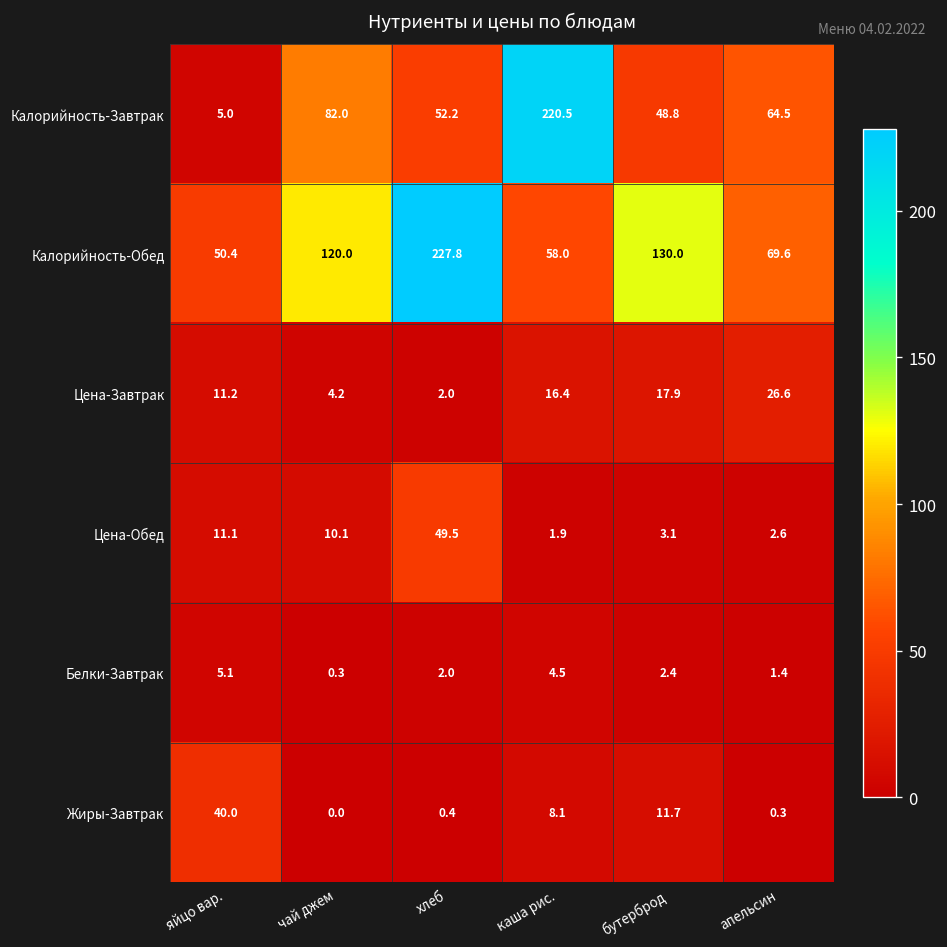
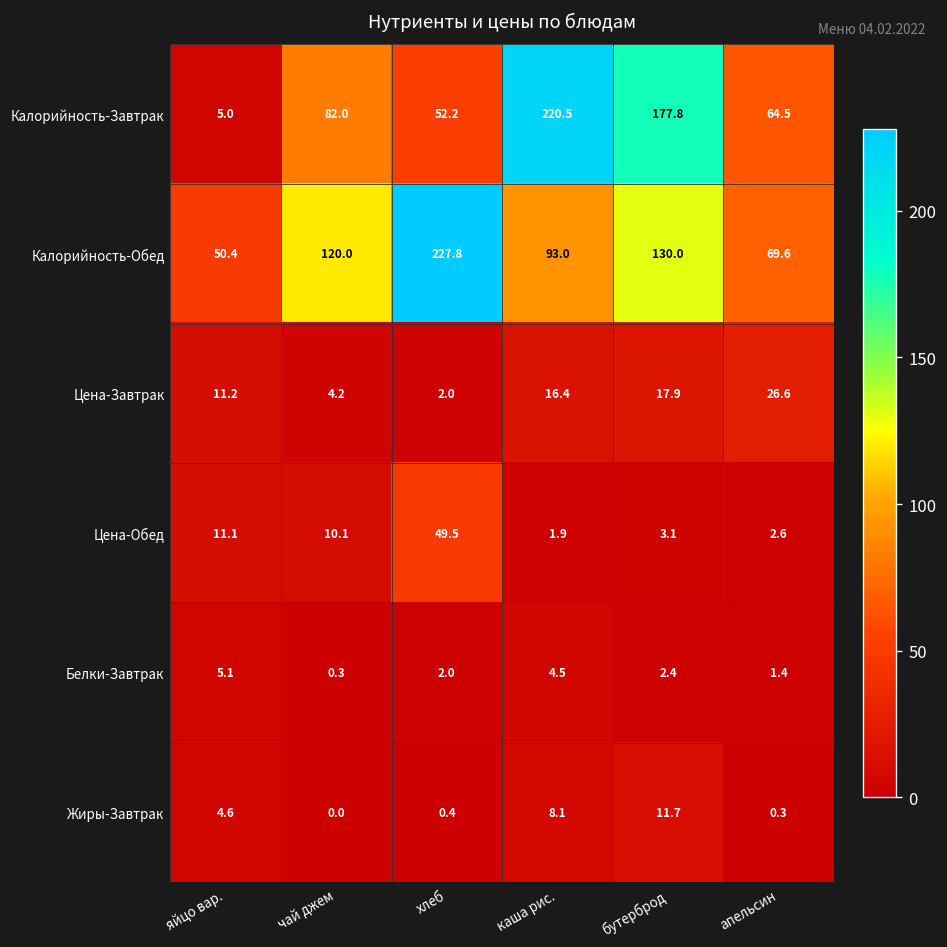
  {
    "Калорийность-Завтрак": {
      "яйцо вар.": 5.0,
      "чай джем": 82.0,
      "хлеб": 52.2,
      "каша рис.": 220.5,
-     "бутерброд": 48.8,
+     "бутерброд": 177.8,
      "апельсин": 64.5
    },
    "Калорийность-Обед": {
      "яйцо вар.": 50.4,
      "чай джем": 120.0,
      "хлеб": 227.8,
-     "каша рис.": 58.0,
+     "каша рис.": 93.0,
      "бутерброд": 130.0,
      "апельсин": 69.6
    },
    "Цена-Завтрак": {
      "яйцо вар.": 11.2,
      "чай джем": 4.2,
      "хлеб": 2.0,
      "каша рис.": 16.4,
      "бутерброд": 17.9,
      "апельсин": 26.6
    },
    "Цена-Обед": {
      "яйцо вар.": 11.1,
      "чай джем": 10.1,
      "хлеб": 49.5,
      "каша рис.": 1.9,
      "бутерброд": 3.1,
      "апельсин": 2.6
    },
    "Белки-Завтрак": {
      "яйцо вар.": 5.1,
      "чай джем": 0.3,
      "хлеб": 2.0,
      "каша рис.": 4.5,
      "бутерброд": 2.4,
      "апельсин": 1.4
    },
    "Жиры-Завтрак": {
-     "яйцо вар.": 40.0,
+     "яйцо вар.": 4.6,
      "чай джем": 0.0,
      "хлеб": 0.4,
      "каша рис.": 8.1,
      "бутерброд": 11.7,
      "апельсин": 0.3
    }
  }
